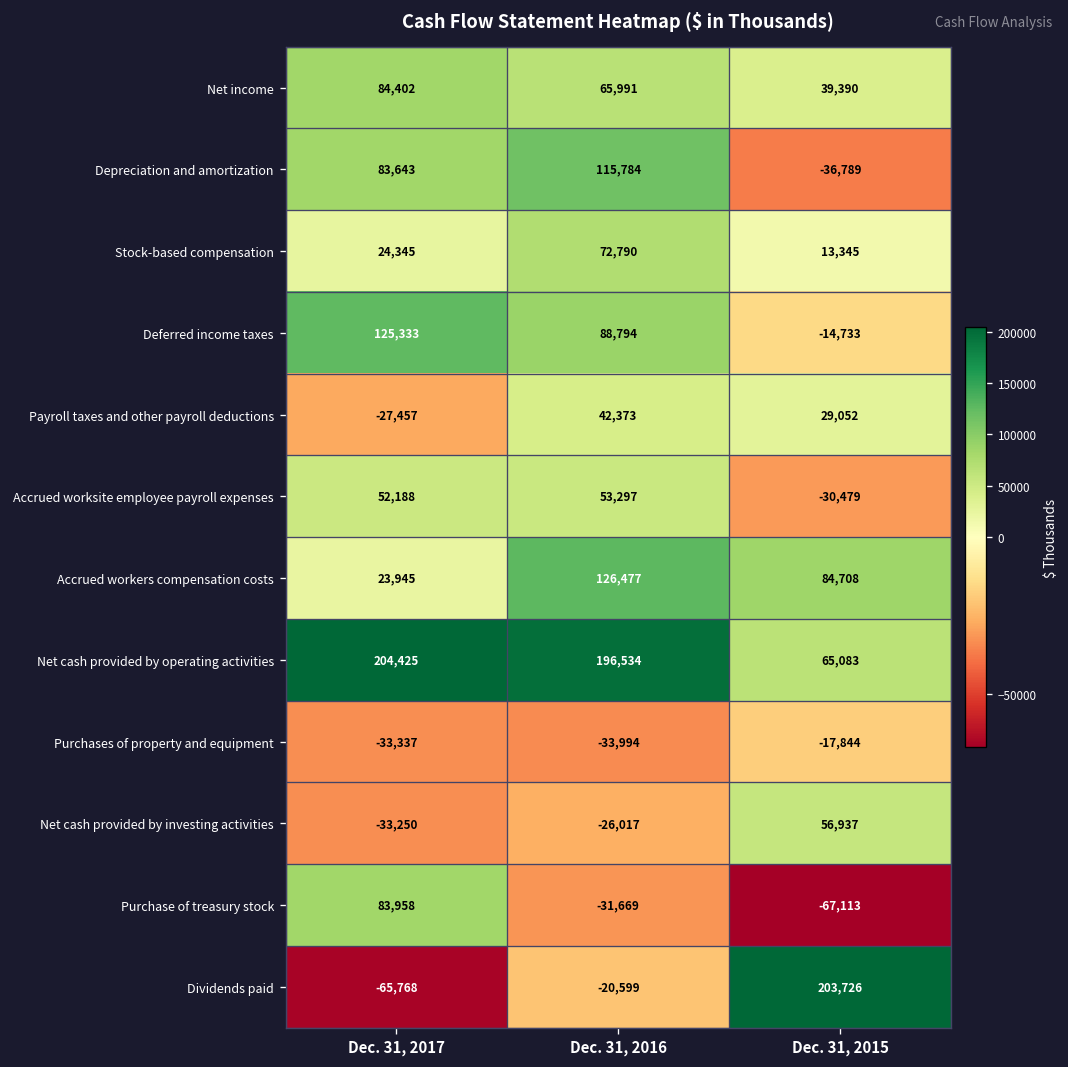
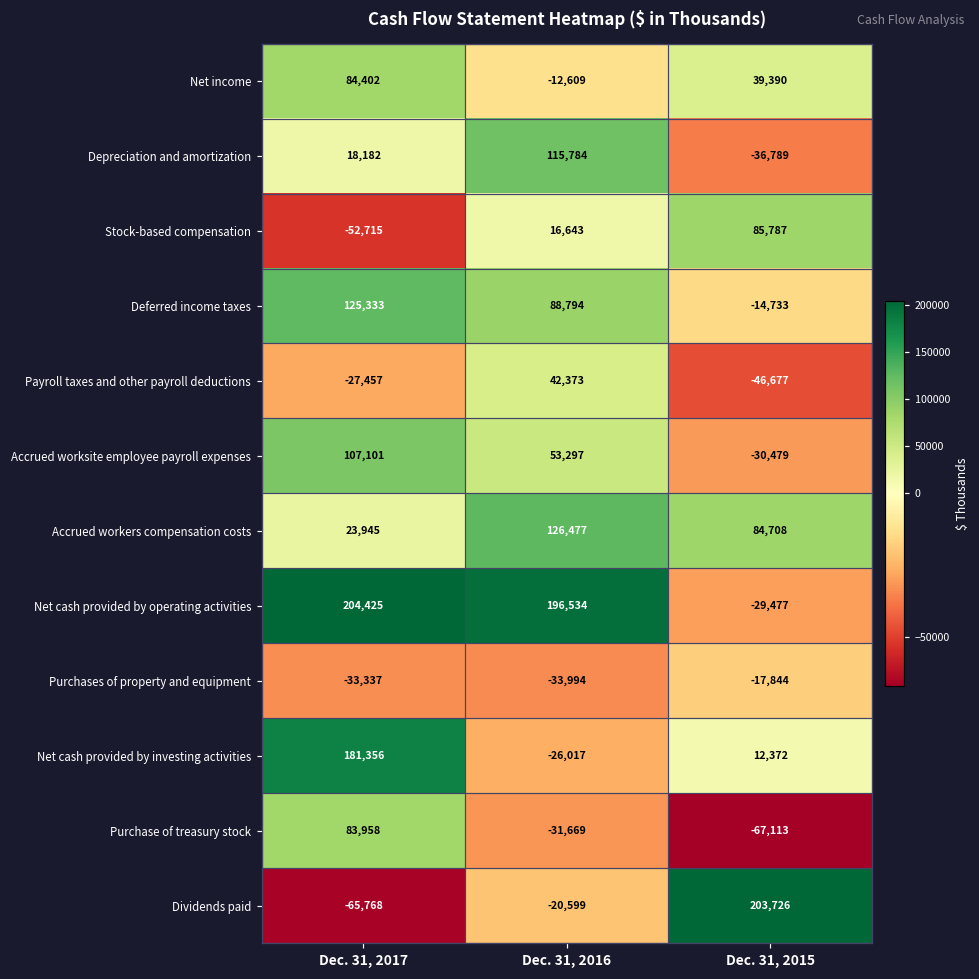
  {
    "Net income": {
      "Dec. 31, 2017": "84,402",
-     "Dec. 31, 2016": "65,991",
+     "Dec. 31, 2016": "-12,609",
      "Dec. 31, 2015": "39,390"
    },
    "Depreciation and amortization": {
-     "Dec. 31, 2017": "83,643",
+     "Dec. 31, 2017": "18,182",
      "Dec. 31, 2016": "115,784",
      "Dec. 31, 2015": "-36,789"
    },
    "Stock-based compensation": {
-     "Dec. 31, 2017": "24,345",
-     "Dec. 31, 2016": "72,790",
-     "Dec. 31, 2015": "13,345"
+     "Dec. 31, 2017": "-52,715",
+     "Dec. 31, 2016": "16,643",
+     "Dec. 31, 2015": "85,787"
    },
    "Deferred income taxes": {
      "Dec. 31, 2017": "125,333",
      "Dec. 31, 2016": "88,794",
      "Dec. 31, 2015": "-14,733"
    },
    "Payroll taxes and other payroll deductions": {
      "Dec. 31, 2017": "-27,457",
      "Dec. 31, 2016": "42,373",
-     "Dec. 31, 2015": "29,052"
+     "Dec. 31, 2015": "-46,677"
    },
    "Accrued worksite employee payroll expenses": {
-     "Dec. 31, 2017": "52,188",
+     "Dec. 31, 2017": "107,101",
      "Dec. 31, 2016": "53,297",
      "Dec. 31, 2015": "-30,479"
    },
    "Accrued workers compensation costs": {
      "Dec. 31, 2017": "23,945",
      "Dec. 31, 2016": "126,477",
      "Dec. 31, 2015": "84,708"
    },
    "Net cash provided by operating activities": {
      "Dec. 31, 2017": "204,425",
      "Dec. 31, 2016": "196,534",
-     "Dec. 31, 2015": "65,083"
+     "Dec. 31, 2015": "-29,477"
    },
    "Purchases of property and equipment": {
      "Dec. 31, 2017": "-33,337",
      "Dec. 31, 2016": "-33,994",
      "Dec. 31, 2015": "-17,844"
    },
    "Net cash provided by investing activities": {
-     "Dec. 31, 2017": "-33,250",
+     "Dec. 31, 2017": "181,356",
      "Dec. 31, 2016": "-26,017",
-     "Dec. 31, 2015": "56,937"
+     "Dec. 31, 2015": "12,372"
    },
    "Purchase of treasury stock": {
      "Dec. 31, 2017": "83,958",
      "Dec. 31, 2016": "-31,669",
      "Dec. 31, 2015": "-67,113"
    },
    "Dividends paid": {
      "Dec. 31, 2017": "-65,768",
      "Dec. 31, 2016": "-20,599",
      "Dec. 31, 2015": "203,726"
    }
  }
